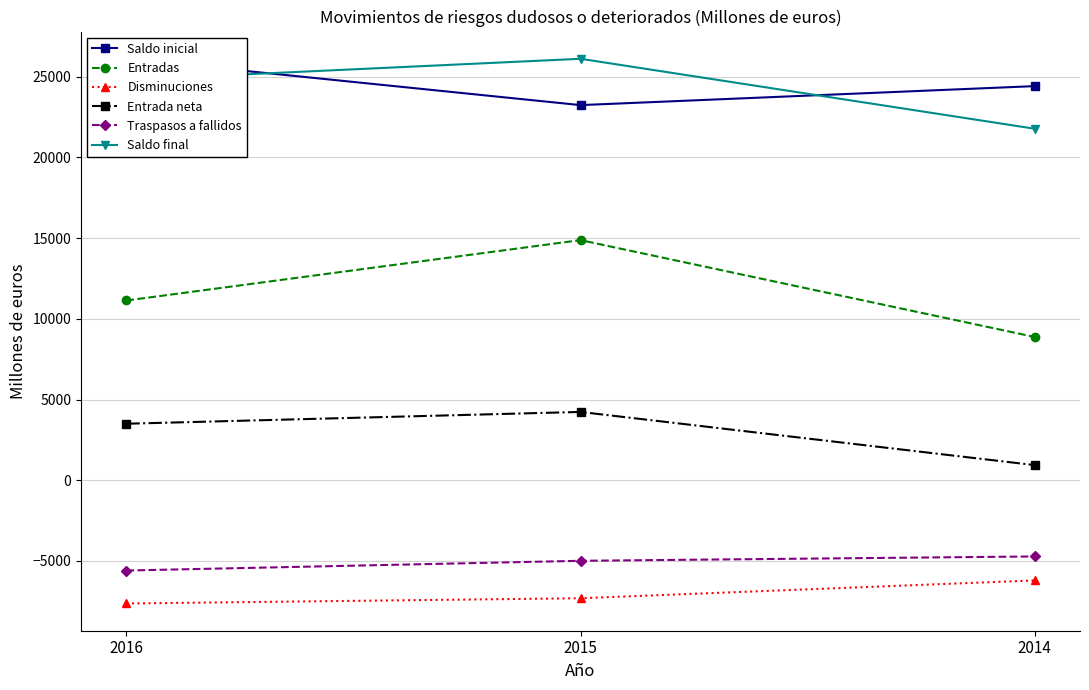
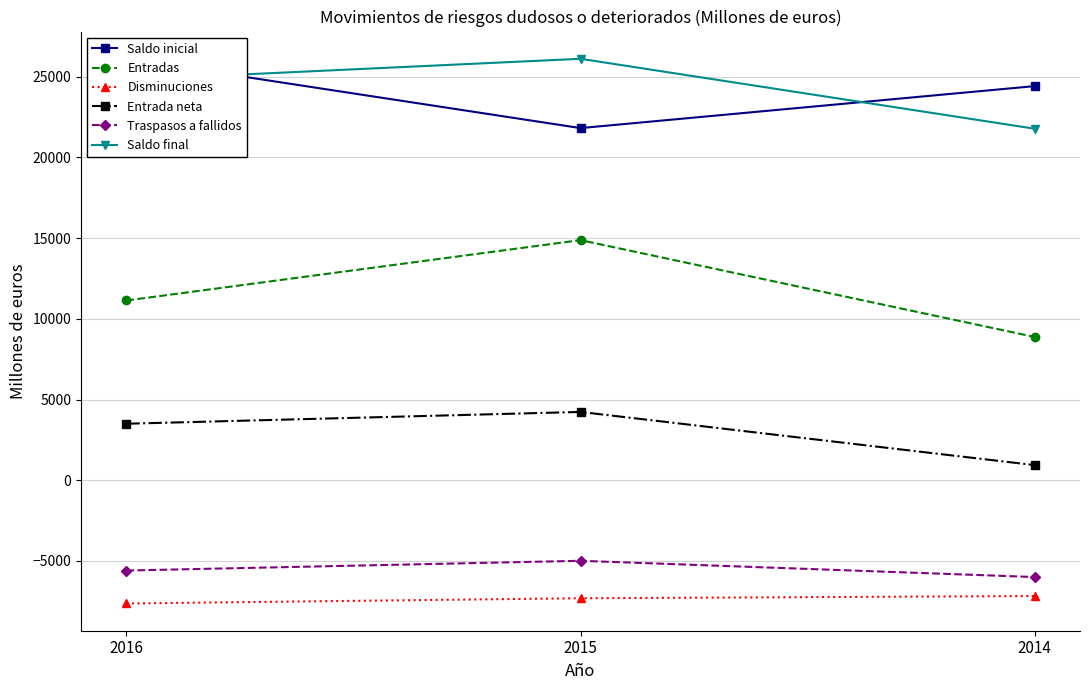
  {
    "Saldo inicial": {
-     "2015": 23200,
+     "2015": 21800,
      "2014": 24400
    },
    "Entradas": {
      "2016": 11100,
      "2015": 14900,
      "2014": 8900
    },
    "Disminuciones": {
      "2016": -7600,
      "2015": -7300,
-     "2014": -6200
+     "2014": -7200
    },
    "Entrada neta": {
      "2016": 3500,
      "2015": 4200,
      "2014": 900
    },
    "Traspasos a fallidos": {
      "2016": -5600,
      "2015": -5000,
-     "2014": -4700
+     "2014": -6000
    },
    "Saldo final": {
      "2015": 26100,
      "2014": 21800
    }
  }
